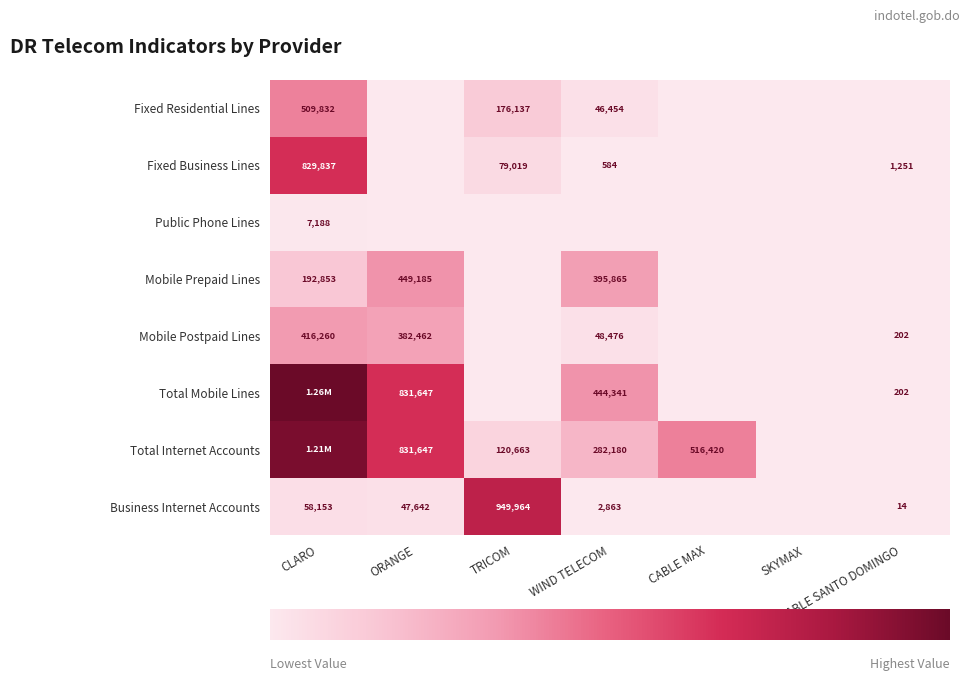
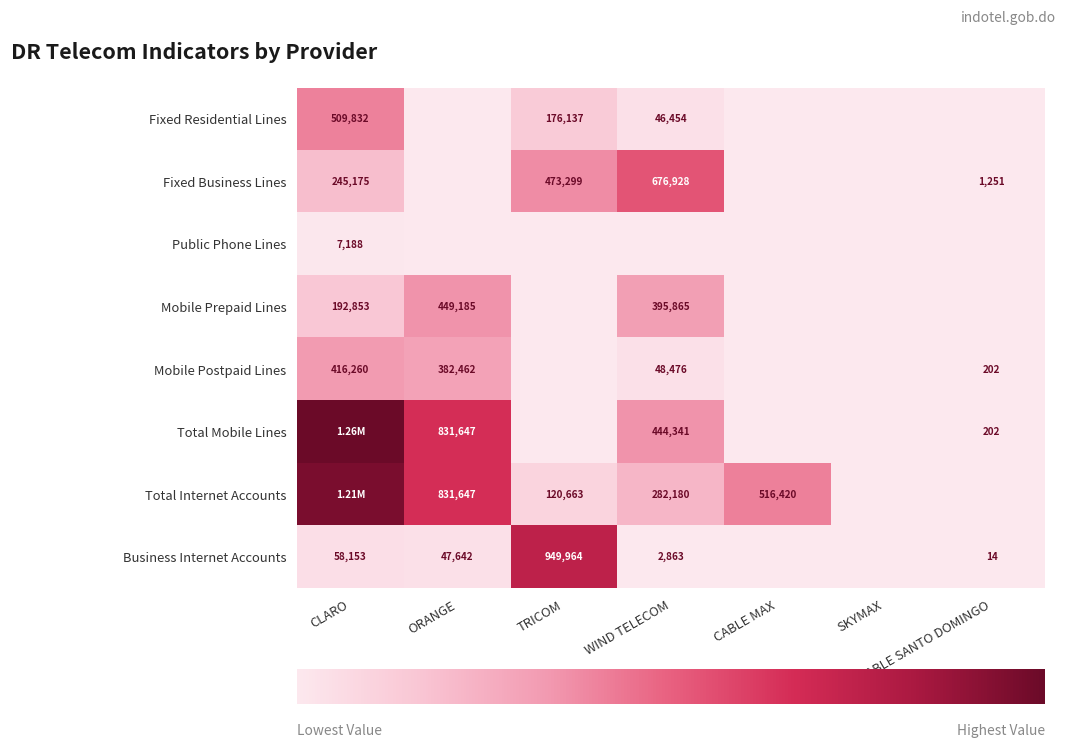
  {
    "Fixed Residential Lines": {
      "CLARO": "509,832",
      "TRICOM": "176,137",
      "WIND TELECOM": "46,454"
    },
    "Fixed Business Lines": {
-     "CLARO": "829,837",
-     "TRICOM": "79,019",
-     "WIND TELECOM": "584"
+     "CLARO": "245,175",
+     "TRICOM": "473,299",
+     "WIND TELECOM": "676,928"
    },
    "Public Phone Lines": {
      "CLARO": "7,188"
    },
    "Mobile Prepaid Lines": {
      "CLARO": "192,853",
      "ORANGE": "449,185",
      "WIND TELECOM": "395,865"
    },
    "Mobile Postpaid Lines": {
      "CLARO": "416,260",
      "ORANGE": "382,462",
      "WIND TELECOM": "48,476"
    },
    "Total Mobile Lines": {
      "CLARO": "1.26M",
      "ORANGE": "831,647",
      "WIND TELECOM": "444,341"
    },
    "Total Internet Accounts": {
      "CLARO": "1.21M",
      "ORANGE": "831,647",
      "TRICOM": "120,663",
      "WIND TELECOM": "282,180",
      "CABLE MAX": "516,420"
    },
    "Business Internet Accounts": {
      "CLARO": "58,153",
      "ORANGE": "47,642",
      "TRICOM": "949,964",
      "WIND TELECOM": "2,863"
    }
  }
